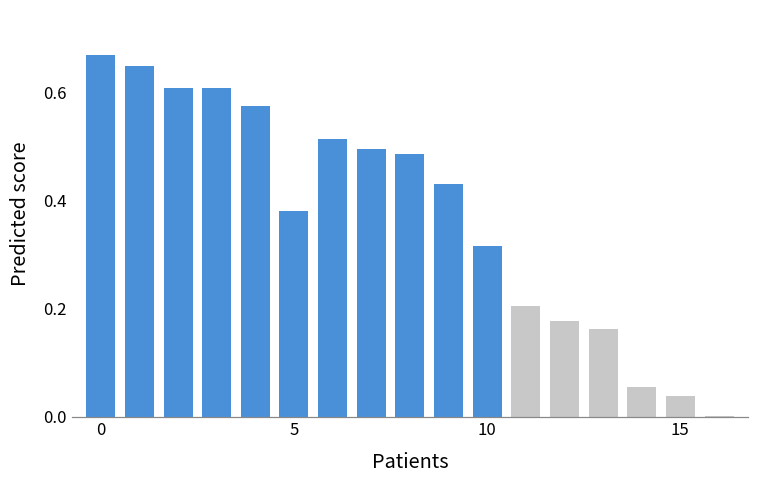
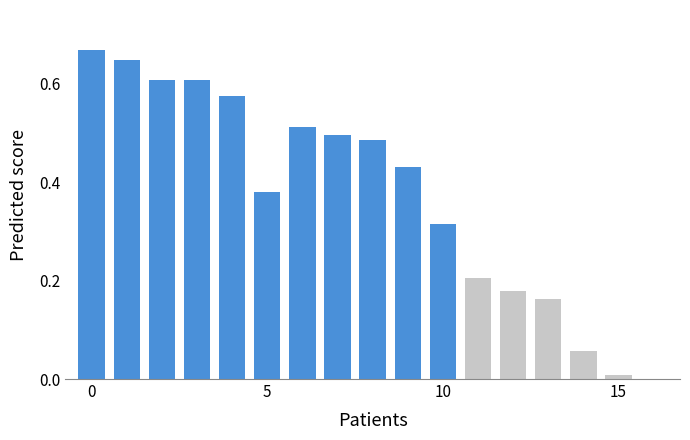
  {
    "0": 0.67,
    "5": 0.38,
    "10": 0.32,
-   "15": 0.04
+   "15": 0.01
  }
